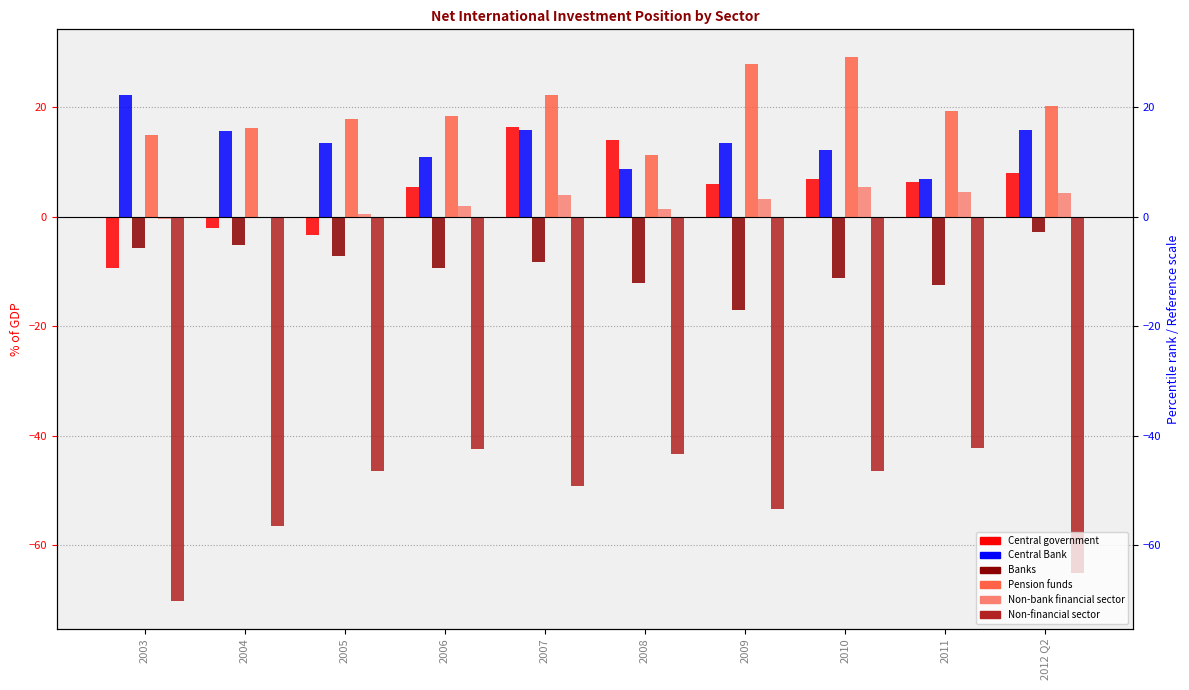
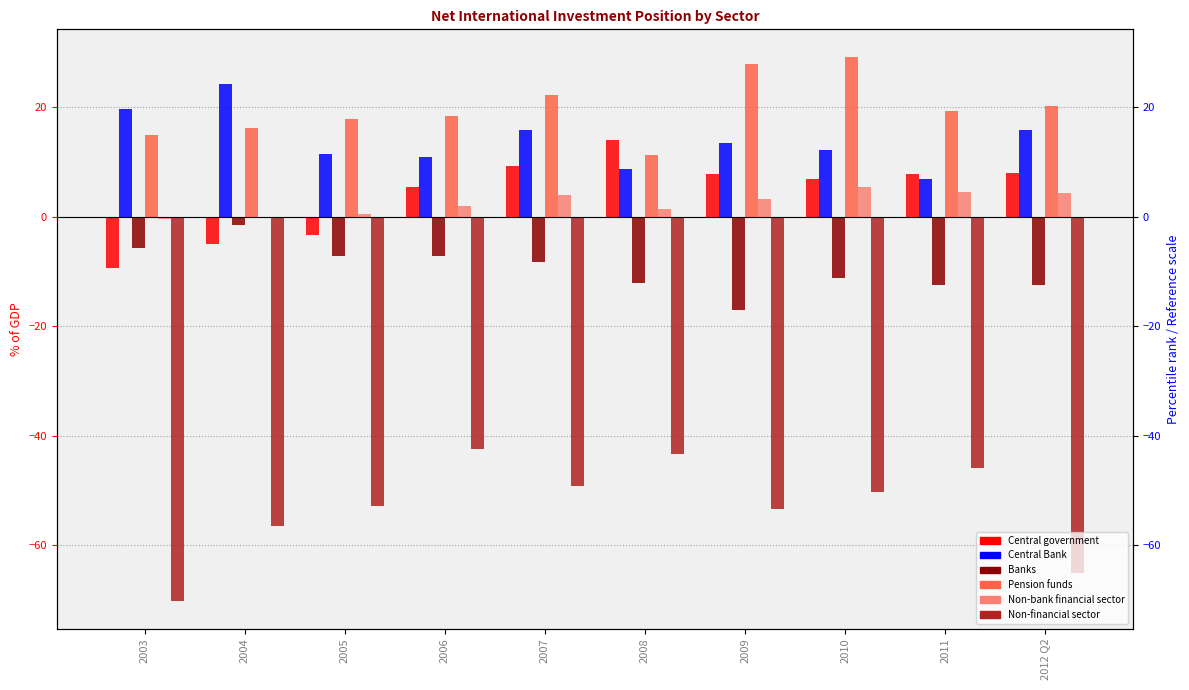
  {
    "Central government": {
      "2003": -9,
-     "2004": -2,
+     "2004": -5,
      "2005": -3,
      "2006": 5,
-     "2007": 16,
+     "2007": 9,
      "2008": 14,
-     "2009": 6,
+     "2009": 8,
      "2010": 7,
-     "2011": 6,
+     "2011": 8,
      "2012 Q2": 8
    },
    "Central Bank": {
-     "2003": 22,
-     "2004": 16,
-     "2005": 13,
+     "2003": 20,
+     "2004": 24,
+     "2005": 12,
      "2006": 11,
      "2007": 16,
      "2008": 9,
      "2009": 13,
      "2010": 12,
      "2011": 7,
      "2012 Q2": 16
    },
    "Banks": {
      "2003": -6,
-     "2004": -5,
+     "2004": -2,
      "2005": -7,
-     "2006": -9,
+     "2006": -7,
      "2007": -8,
      "2008": -12,
      "2009": -17,
      "2010": -11,
      "2011": -12,
-     "2012 Q2": -3
+     "2012 Q2": -12
    },
    "Non-financial sector": {
      "2003": -70,
      "2004": -57,
-     "2005": -47,
+     "2005": -53,
      "2006": -42,
      "2007": -49,
      "2008": -43,
      "2009": -53,
-     "2010": -46,
-     "2011": -42
+     "2010": -50,
+     "2011": -46
    }
  }
